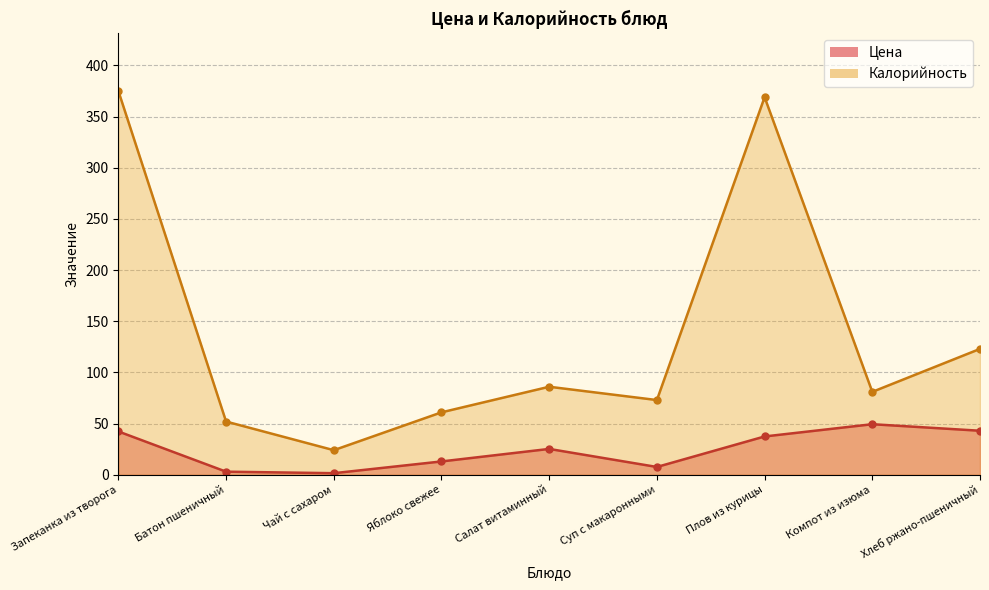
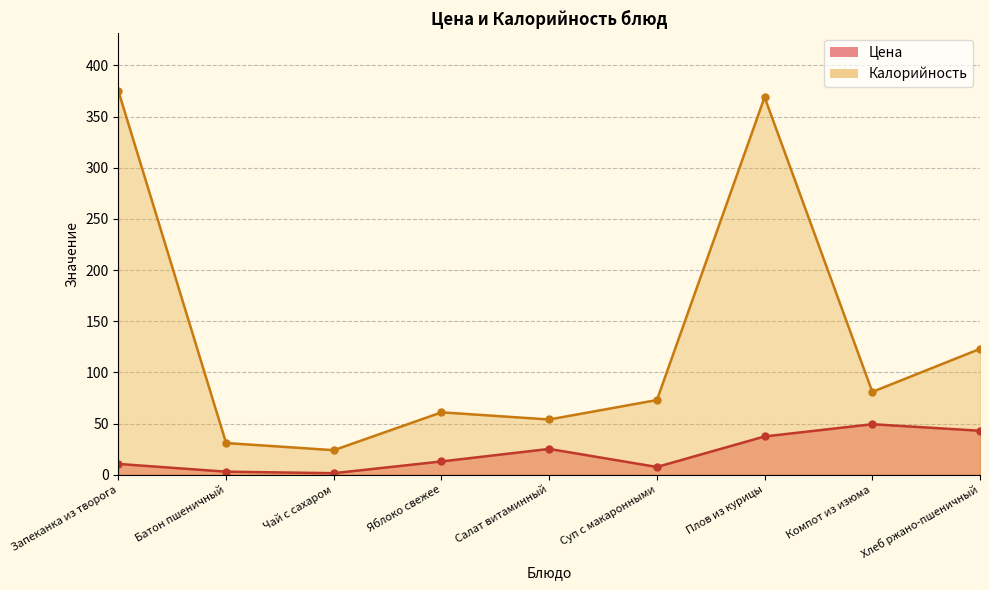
  {
    "Цена": {
-     "Запеканка из творога": 42,
+     "Запеканка из творога": 11,
      "Батон пшеничный": 3,
      "Чай с сахаром": 2,
      "Яблоко свежее": 13,
      "Салат витаминный": 25,
      "Суп с макаронными": 8,
      "Плов из курицы": 37,
      "Компот из изюма": 49,
      "Хлеб ржано-пшеничный": 43
    },
    "Калорийность": {
      "Запеканка из творога": 375,
-     "Батон пшеничный": 52,
+     "Батон пшеничный": 31,
      "Чай с сахаром": 24,
      "Яблоко свежее": 61,
-     "Салат витаминный": 86,
+     "Салат витаминный": 54,
      "Суп с макаронными": 73,
      "Плов из курицы": 369,
      "Компот из изюма": 81,
      "Хлеб ржано-пшеничный": 123
    }
  }
